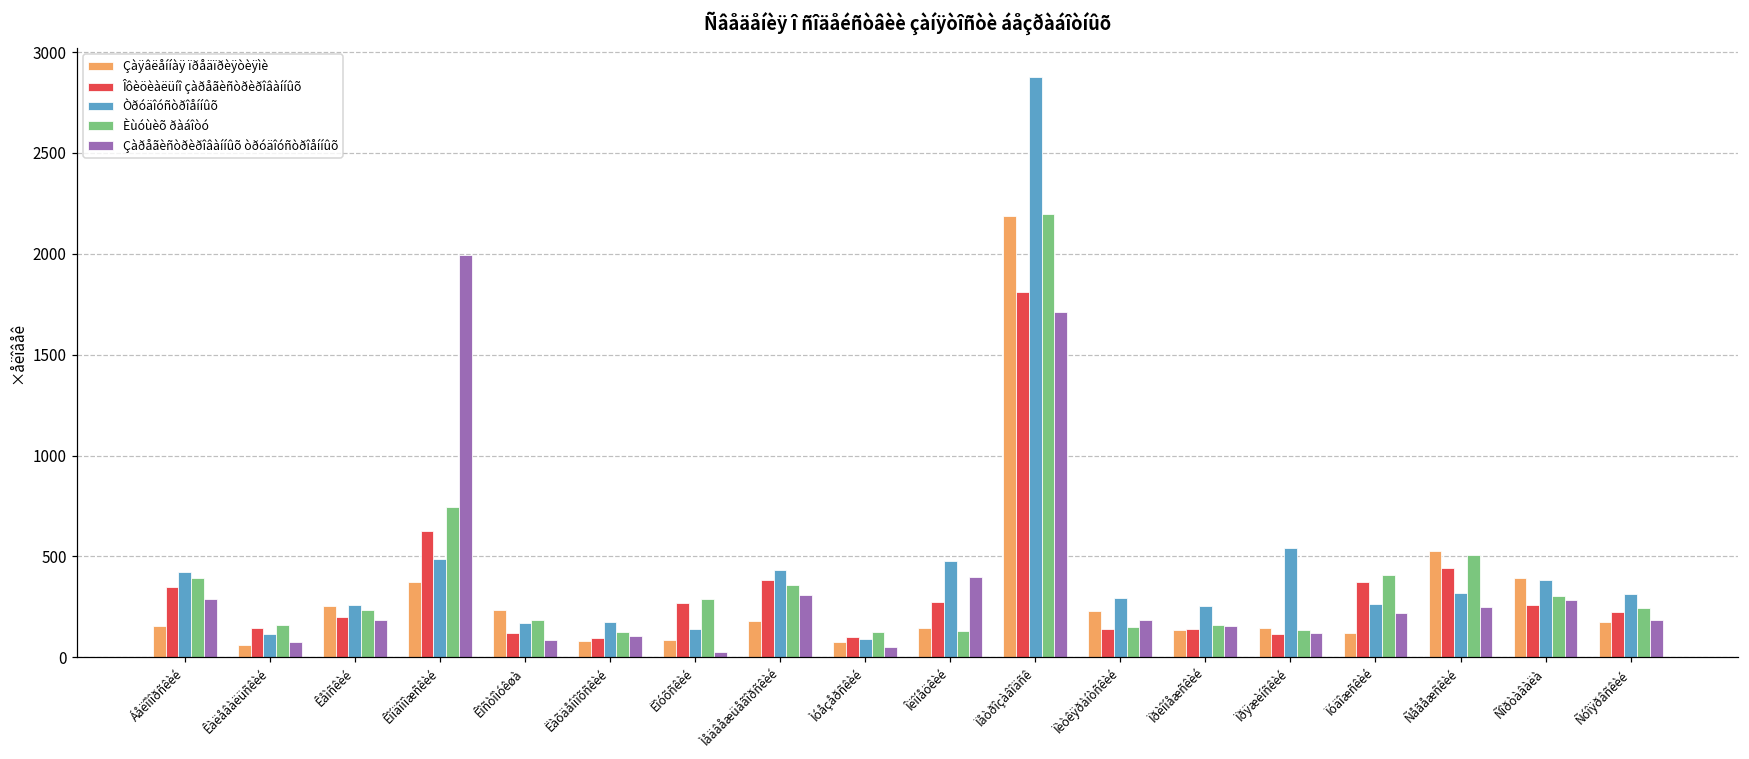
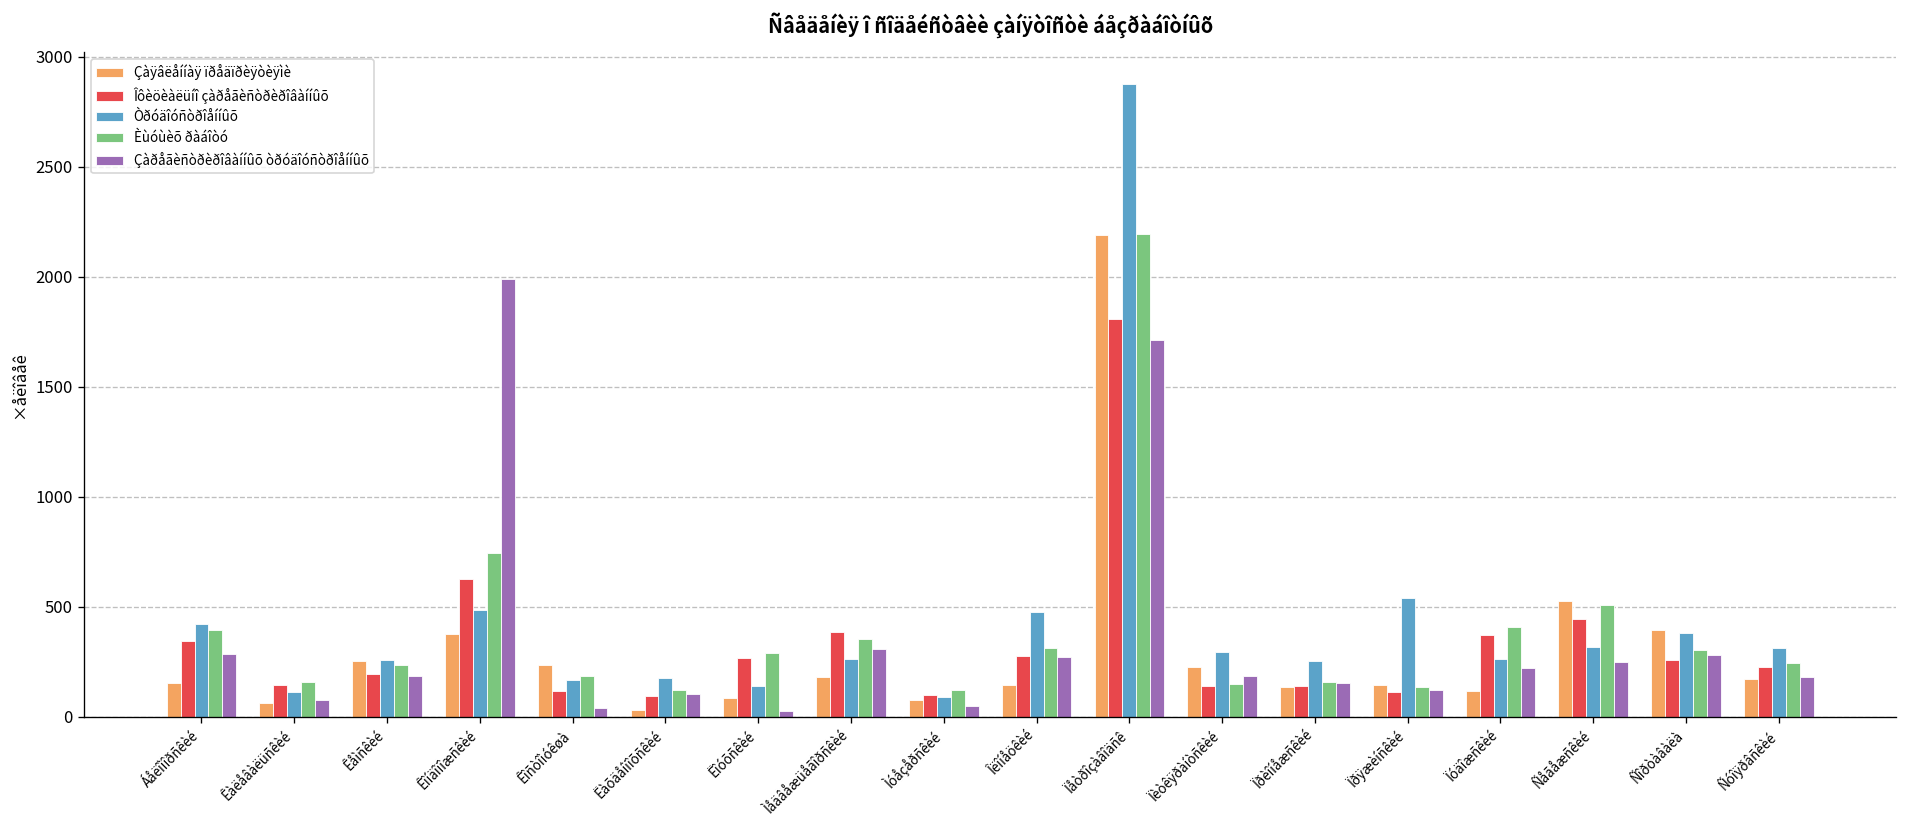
  {
    "Çàÿâëåííàÿ ïðåäïðèÿòèÿìè": {
      "Áåëîìîðñêèé": 150,
      "Êàëåâàëüñêèé": 60,
      "Êåìñêèé": 250,
      "Êîíäîïîæñêèé": 380,
      "Êîñòîìóêøà": 230,
-     "Ëàõäåíïîõñêèé": 80,
+     "Ëàõäåíïîõñêèé": 30,
      "Ëîóõñêèé": 90,
      "Ìåäâåæüåãîðñêèé": 180,
      "Ìóåçåðñêèé": 80,
      "Îëîíåöêèé": 140,
      "Ïåòðîçàâîäñê": 2190,
      "Ïèòêÿðàíòñêèé": 230,
      "Ïðèîíåæñêèé": 130,
      "Ïðÿæèíñêèé": 140,
      "Ïóäîæñêèé": 120,
      "Ñåãåæñêèé": 530,
      "Ñîðòàâàëà": 390,
      "Ñóîÿðâñêèé": 170
    },
    "Îôèöèàëüíî çàðåãèñòðèðîâàííûõ": {
      "Áåëîìîðñêèé": 350,
      "Êàëåâàëüñêèé": 150,
      "Êåìñêèé": 200,
      "Êîíäîïîæñêèé": 630,
      "Êîñòîìóêøà": 120,
      "Ëàõäåíïîõñêèé": 90,
      "Ëîóõñêèé": 270,
      "Ìåäâåæüåãîðñêèé": 380,
      "Ìóåçåðñêèé": 100,
      "Îëîíåöêèé": 280,
      "Ïåòðîçàâîäñê": 1810,
      "Ïèòêÿðàíòñêèé": 140,
      "Ïðèîíåæñêèé": 140,
      "Ïðÿæèíñêèé": 120,
      "Ïóäîæñêèé": 370,
      "Ñåãåæñêèé": 440,
      "Ñîðòàâàëà": 260,
      "Ñóîÿðâñêèé": 230
    },
    "Òðóäîóñòðîåííûõ": {
      "Áåëîìîðñêèé": 420,
      "Êàëåâàëüñêèé": 110,
      "Êåìñêèé": 260,
      "Êîíäîïîæñêèé": 490,
      "Êîñòîìóêøà": 170,
      "Ëàõäåíïîõñêèé": 180,
      "Ëîóõñêèé": 140,
-     "Ìåäâåæüåãîðñêèé": 430,
+     "Ìåäâåæüåãîðñêèé": 270,
      "Ìóåçåðñêèé": 90,
      "Îëîíåöêèé": 480,
      "Ïåòðîçàâîäñê": 2880,
      "Ïèòêÿðàíòñêèé": 300,
      "Ïðèîíåæñêèé": 260,
      "Ïðÿæèíñêèé": 540,
      "Ïóäîæñêèé": 260,
      "Ñåãåæñêèé": 320,
      "Ñîðòàâàëà": 380,
      "Ñóîÿðâñêèé": 310
    },
    "Èùóùèõ ðàáîòó": {
      "Áåëîìîðñêèé": 400,
      "Êàëåâàëüñêèé": 160,
      "Êåìñêèé": 240,
      "Êîíäîïîæñêèé": 740,
      "Êîñòîìóêøà": 180,
      "Ëàõäåíïîõñêèé": 120,
      "Ëîóõñêèé": 290,
      "Ìåäâåæüåãîðñêèé": 360,
      "Ìóåçåðñêèé": 120,
-     "Îëîíåöêèé": 130,
+     "Îëîíåöêèé": 310,
      "Ïåòðîçàâîäñê": 2200,
      "Ïèòêÿðàíòñêèé": 150,
      "Ïðèîíåæñêèé": 160,
      "Ïðÿæèíñêèé": 140,
      "Ïóäîæñêèé": 410,
      "Ñåãåæñêèé": 510,
      "Ñîðòàâàëà": 300,
      "Ñóîÿðâñêèé": 240
    },
    "Çàðåãèñòðèðîâàííûõ òðóäîóñòðîåííûõ": {
      "Áåëîìîðñêèé": 290,
      "Êàëåâàëüñêèé": 80,
      "Êåìñêèé": 180,
      "Êîíäîïîæñêèé": 1990,
-     "Êîñòîìóêøà": 80,
+     "Êîñòîìóêøà": 40,
      "Ëàõäåíïîõñêèé": 110,
      "Ëîóõñêèé": 30,
      "Ìåäâåæüåãîðñêèé": 310,
      "Ìóåçåðñêèé": 50,
-     "Îëîíåöêèé": 400,
+     "Îëîíåöêèé": 270,
      "Ïåòðîçàâîäñê": 1710,
      "Ïèòêÿðàíòñêèé": 190,
      "Ïðèîíåæñêèé": 160,
      "Ïðÿæèíñêèé": 120,
      "Ïóäîæñêèé": 220,
      "Ñåãåæñêèé": 250,
      "Ñîðòàâàëà": 280,
      "Ñóîÿðâñêèé": 180
    }
  }
